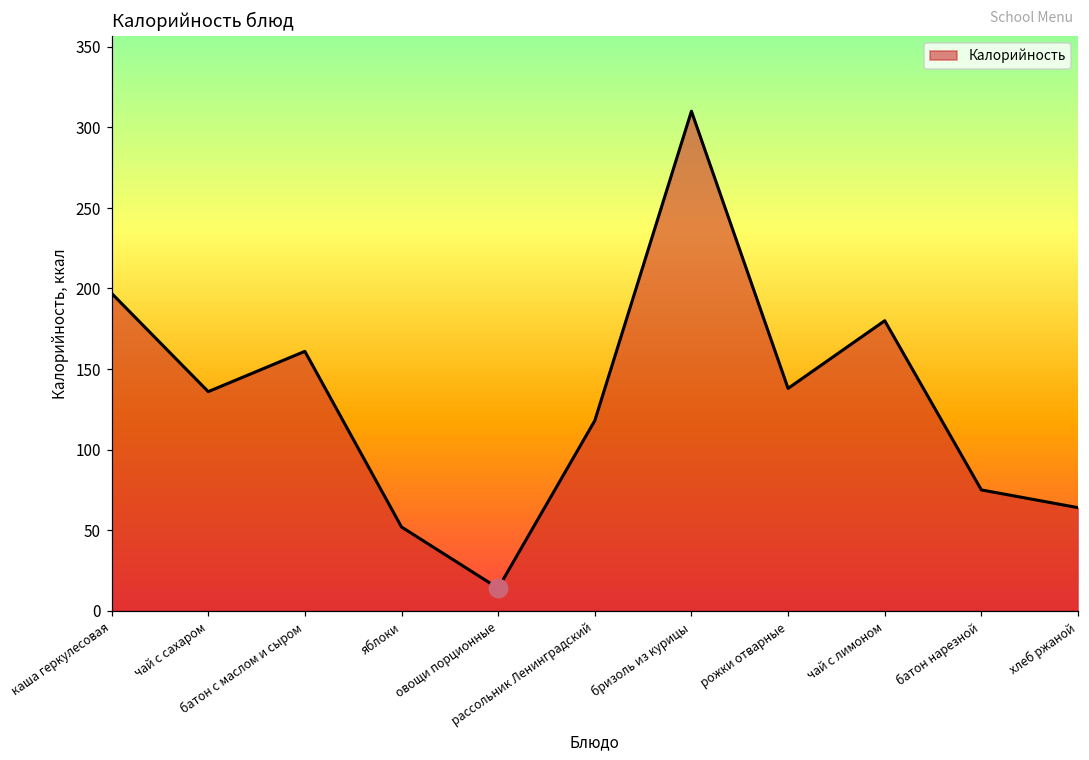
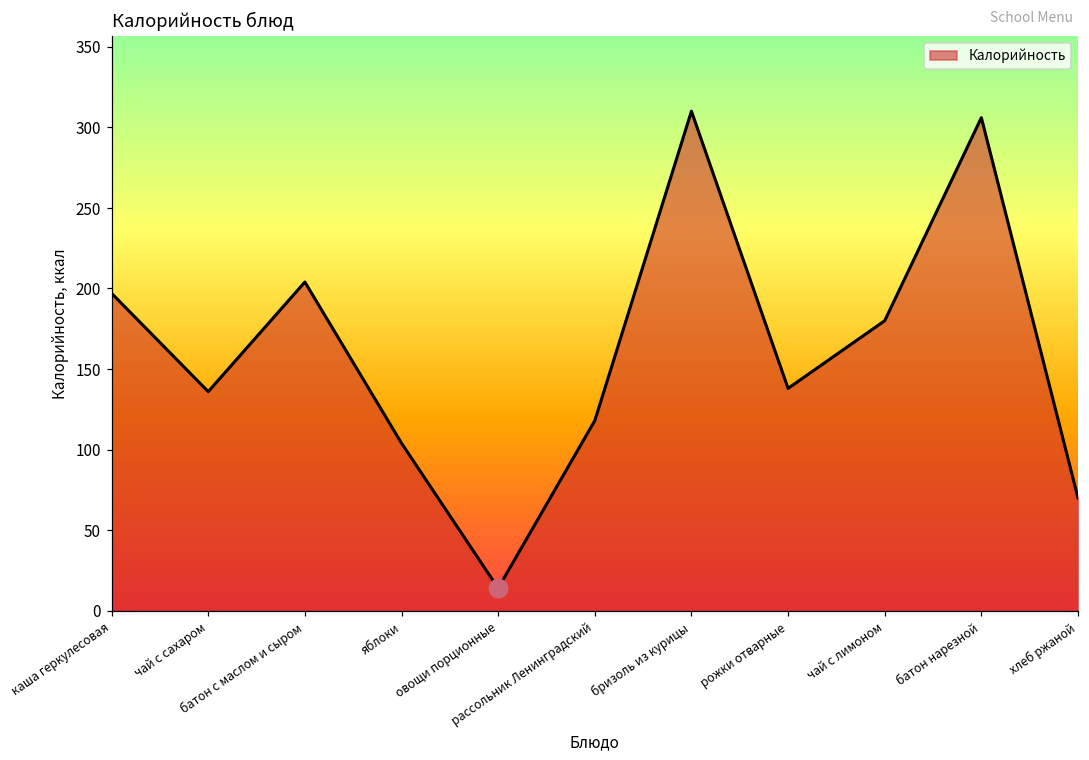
  {
    "Калорийность": {
      "каша геркулесовая": 197,
      "чай с сахаром": 136,
-     "батон с маслом и сыром": 161,
-     "яблоки": 52,
+     "батон с маслом и сыром": 204,
+     "яблоки": 104,
      "рассольник Ленинградский": 118,
      "бризоль из курицы": 310,
      "рожки отварные": 138,
      "чай с лимоном": 180,
-     "батон нарезной": 75,
-     "хлеб ржаной": 64
+     "батон нарезной": 306,
+     "хлеб ржаной": 70
    }
  }
